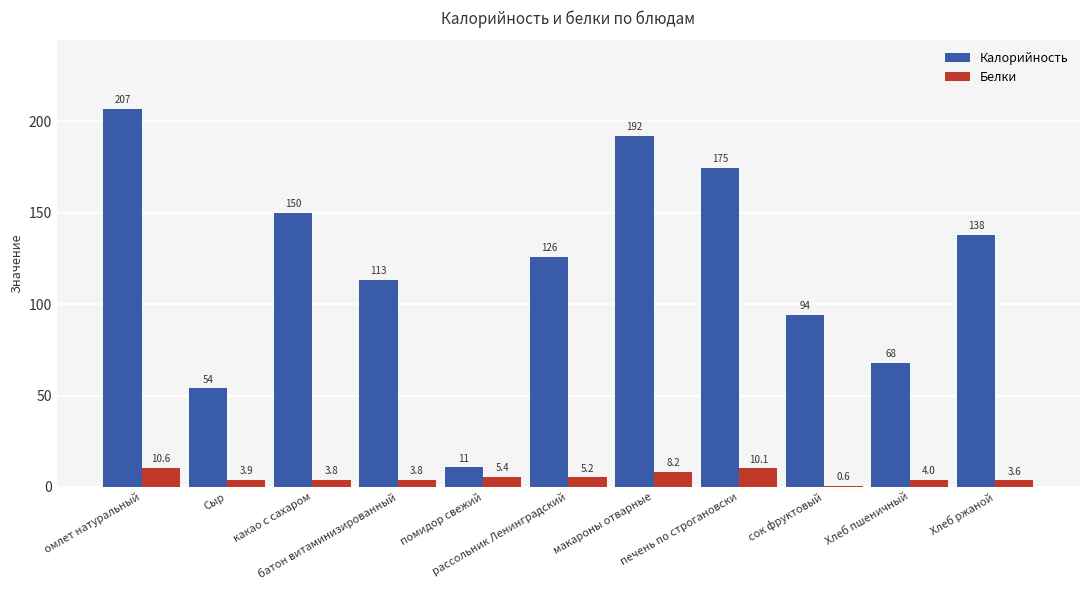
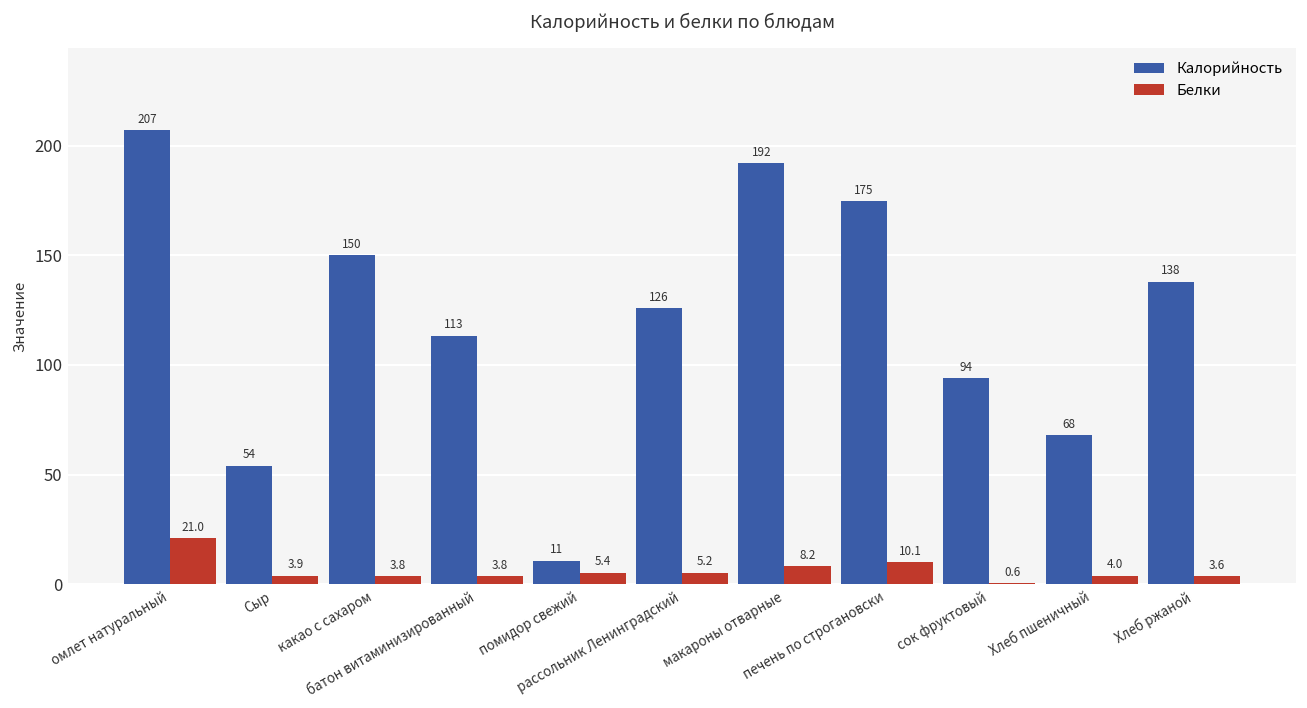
  {
    "Калорийность": {
      "омлет натуральный": 207,
      "Сыр": 54,
      "какао с сахаром": 150,
      "батон витаминизированный": 113,
      "помидор свежий": 11,
      "рассольник Ленинградский": 126,
      "макароны отварные": 192,
      "печень по строгановски": 175,
      "сок фруктовый": 94,
      "Хлеб пшеничный": 68,
      "Хлеб ржаной": 138
    },
    "Белки": {
-     "омлет натуральный": 10.6,
+     "омлет натуральный": 21.0,
      "Сыр": 3.9,
      "какао с сахаром": 3.8,
      "батон витаминизированный": 3.8,
      "помидор свежий": 5.4,
      "рассольник Ленинградский": 5.2,
      "макароны отварные": 8.2,
      "печень по строгановски": 10.1,
      "сок фруктовый": 0.6,
      "Хлеб пшеничный": 4.0,
      "Хлеб ржаной": 3.6
    }
  }
